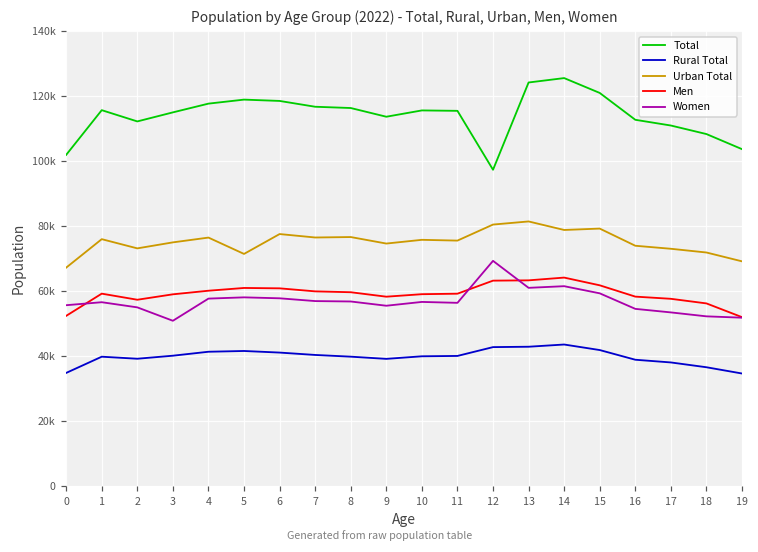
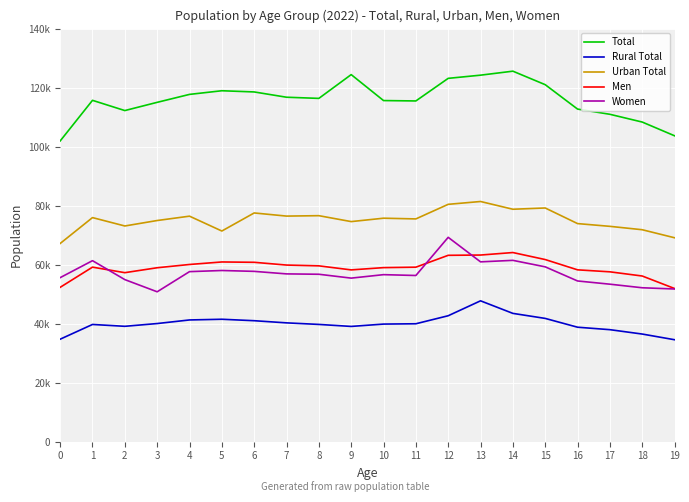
  {
    "Total": {
      "0": 102000,
      "1": 116000,
      "2": 112000,
      "3": 115000,
      "4": 118000,
      "5": 119000,
      "6": 119000,
      "7": 117000,
      "8": 116000,
-     "9": 114000,
+     "9": 124000,
      "10": 116000,
      "11": 115000,
-     "12": 97000,
+     "12": 123000,
      "13": 124000,
      "14": 126000,
      "15": 121000,
      "16": 113000,
      "17": 111000,
      "18": 108000,
      "19": 104000
    },
    "Rural Total": {
      "0": 35000,
      "1": 40000,
      "2": 39000,
      "3": 40000,
      "4": 41000,
      "5": 42000,
      "6": 41000,
      "7": 40000,
      "8": 40000,
      "9": 39000,
      "10": 40000,
      "11": 40000,
      "12": 43000,
-     "13": 43000,
+     "13": 48000,
      "14": 43000,
      "15": 42000,
      "16": 39000,
      "17": 38000,
      "18": 36000,
      "19": 35000
    },
    "Urban Total": {
      "0": 67000,
      "1": 76000,
      "2": 73000,
      "3": 75000,
      "4": 76000,
      "5": 71000,
      "6": 78000,
      "7": 76000,
      "8": 77000,
      "9": 75000,
      "10": 76000,
      "11": 76000,
      "12": 80000,
      "13": 81000,
      "14": 79000,
      "15": 79000,
      "16": 74000,
      "17": 73000,
      "18": 72000,
      "19": 69000
    },
    "Men": {
      "0": 52000,
      "1": 59000,
      "2": 57000,
      "3": 59000,
      "4": 60000,
      "5": 61000,
      "6": 61000,
      "7": 60000,
      "8": 60000,
      "9": 58000,
      "10": 59000,
      "11": 59000,
      "12": 63000,
      "13": 63000,
      "14": 64000,
      "15": 62000,
      "16": 58000,
      "17": 58000,
      "18": 56000
    },
    "Women": {
      "0": 56000,
-     "1": 57000,
+     "1": 61000,
      "2": 55000,
      "3": 51000,
      "4": 58000,
      "5": 58000,
      "6": 58000,
      "7": 57000,
      "8": 57000,
      "9": 55000,
      "10": 57000,
      "11": 56000,
      "12": 69000,
      "13": 61000,
      "14": 61000,
      "15": 59000,
      "16": 54000,
      "17": 53000,
      "18": 52000
    }
  }
